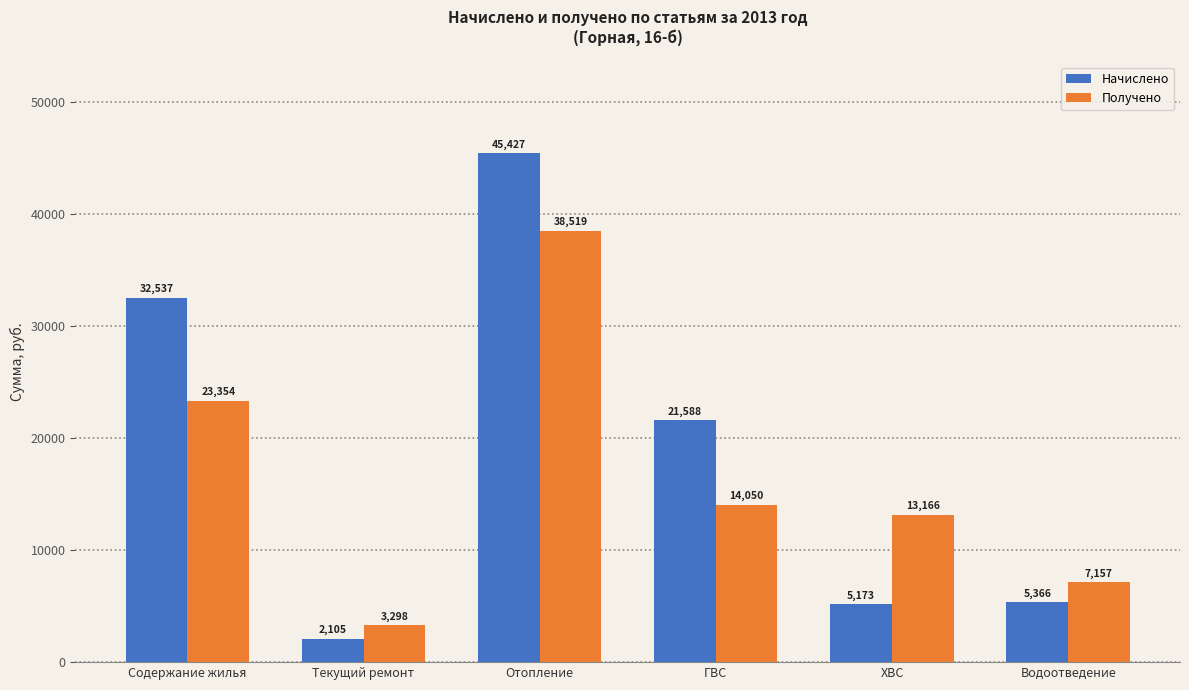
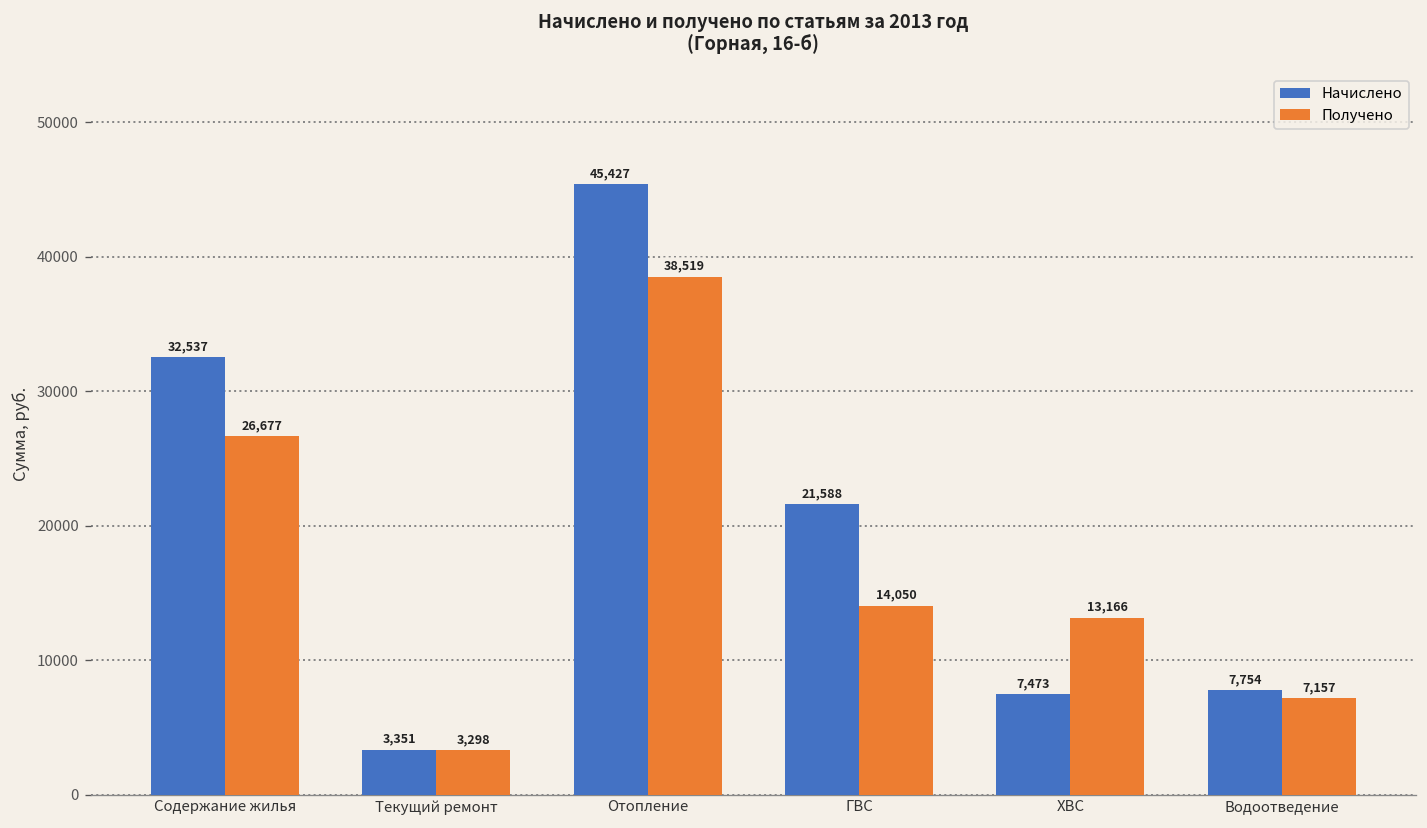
  {
    "Начислено": {
-     "Текущий ремонт": "2,105",
-     "ХВС": "5,173",
-     "Водоотведение": "5,366"
+     "Текущий ремонт": "3,351",
+     "ХВС": "7,473",
+     "Водоотведение": "7,754"
    },
    "Получено": {
-     "Содержание жилья": "23,354"
+     "Содержание жилья": "26,677"
    }
  }
